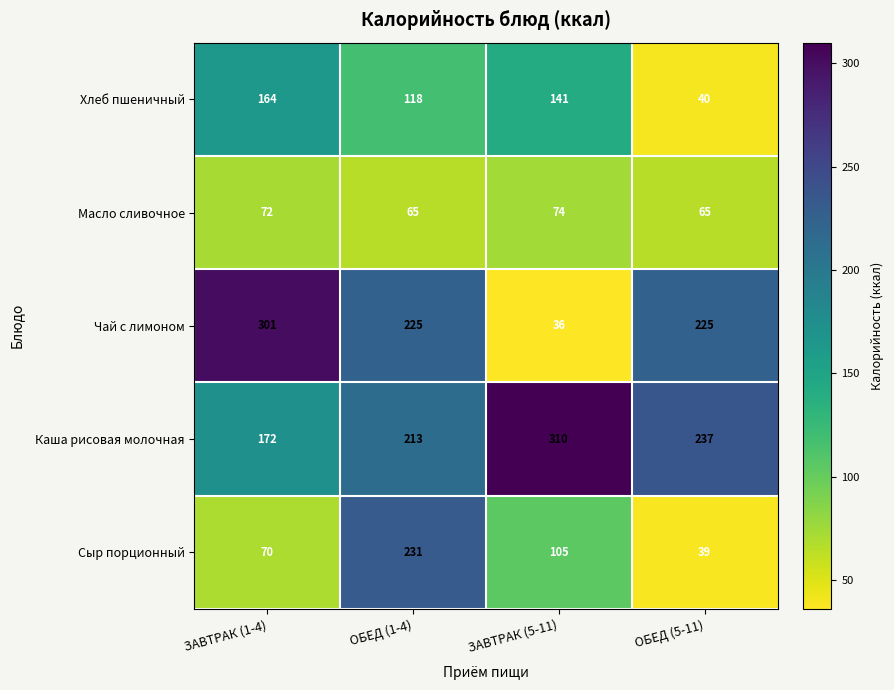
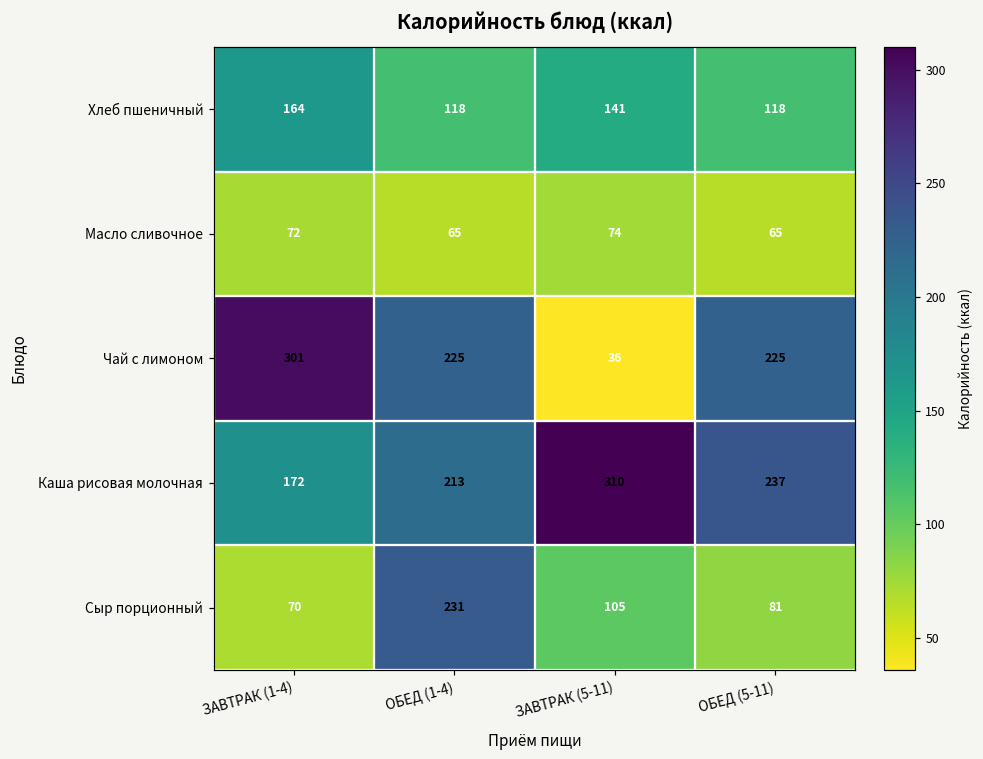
  {
    "Хлеб пшеничный": {
      "ЗАВТРАК (1-4)": 164,
      "ОБЕД (1-4)": 118,
      "ЗАВТРАК (5-11)": 141,
-     "ОБЕД (5-11)": 40
+     "ОБЕД (5-11)": 118
    },
    "Масло сливочное": {
      "ЗАВТРАК (1-4)": 72,
      "ОБЕД (1-4)": 65,
      "ЗАВТРАК (5-11)": 74,
      "ОБЕД (5-11)": 65
    },
    "Чай с лимоном": {
      "ЗАВТРАК (1-4)": 301,
      "ОБЕД (1-4)": 225,
      "ЗАВТРАК (5-11)": 36,
      "ОБЕД (5-11)": 225
    },
    "Каша рисовая молочная": {
      "ЗАВТРАК (1-4)": 172,
      "ОБЕД (1-4)": 213,
      "ЗАВТРАК (5-11)": 310,
      "ОБЕД (5-11)": 237
    },
    "Сыр порционный": {
      "ЗАВТРАК (1-4)": 70,
      "ОБЕД (1-4)": 231,
      "ЗАВТРАК (5-11)": 105,
-     "ОБЕД (5-11)": 39
+     "ОБЕД (5-11)": 81
    }
  }
